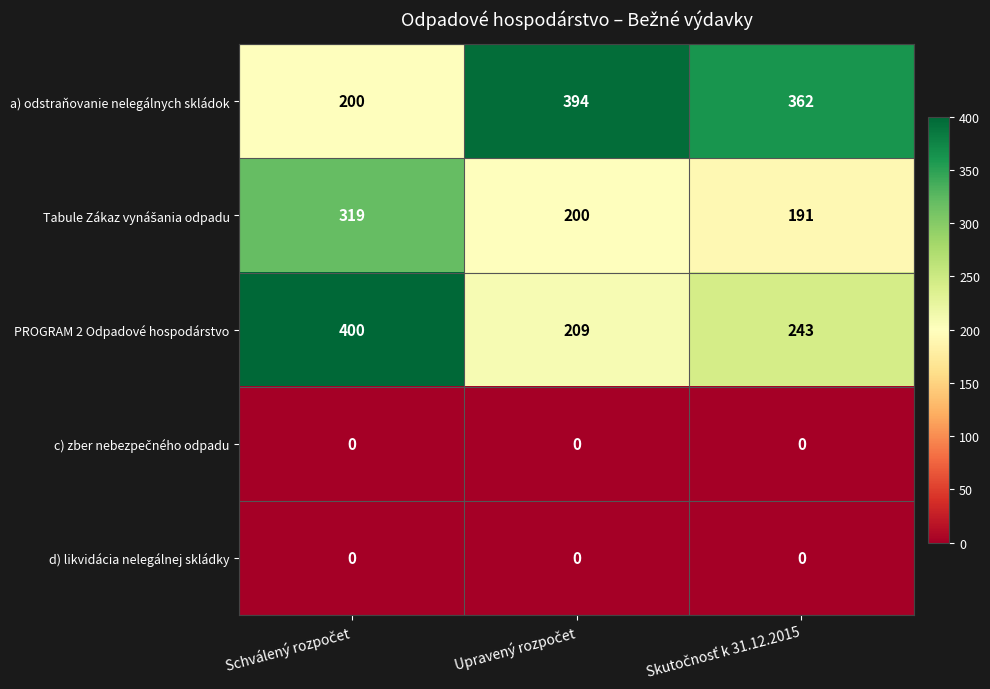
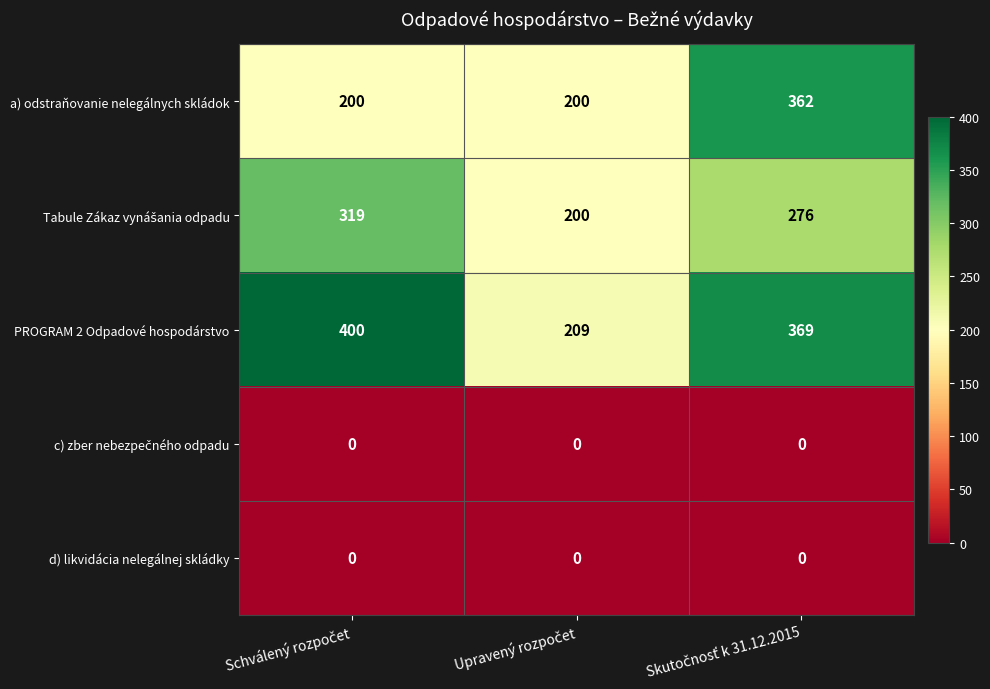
  {
    "a) odstraňovanie nelegálnych skládok": {
      "Schválený rozpočet": 200,
-     "Upravený rozpočet": 394,
+     "Upravený rozpočet": 200,
      "Skutočnosť k 31.12.2015": 362
    },
    "Tabule Zákaz vynášania odpadu": {
      "Schválený rozpočet": 319,
      "Upravený rozpočet": 200,
-     "Skutočnosť k 31.12.2015": 191
+     "Skutočnosť k 31.12.2015": 276
    },
    "PROGRAM 2 Odpadové hospodárstvo": {
      "Schválený rozpočet": 400,
      "Upravený rozpočet": 209,
-     "Skutočnosť k 31.12.2015": 243
+     "Skutočnosť k 31.12.2015": 369
    },
    "c) zber nebezpečného odpadu": {
      "Schválený rozpočet": 0,
      "Upravený rozpočet": 0,
      "Skutočnosť k 31.12.2015": 0
    },
    "d) likvidácia nelegálnej skládky": {
      "Schválený rozpočet": 0,
      "Upravený rozpočet": 0,
      "Skutočnosť k 31.12.2015": 0
    }
  }
